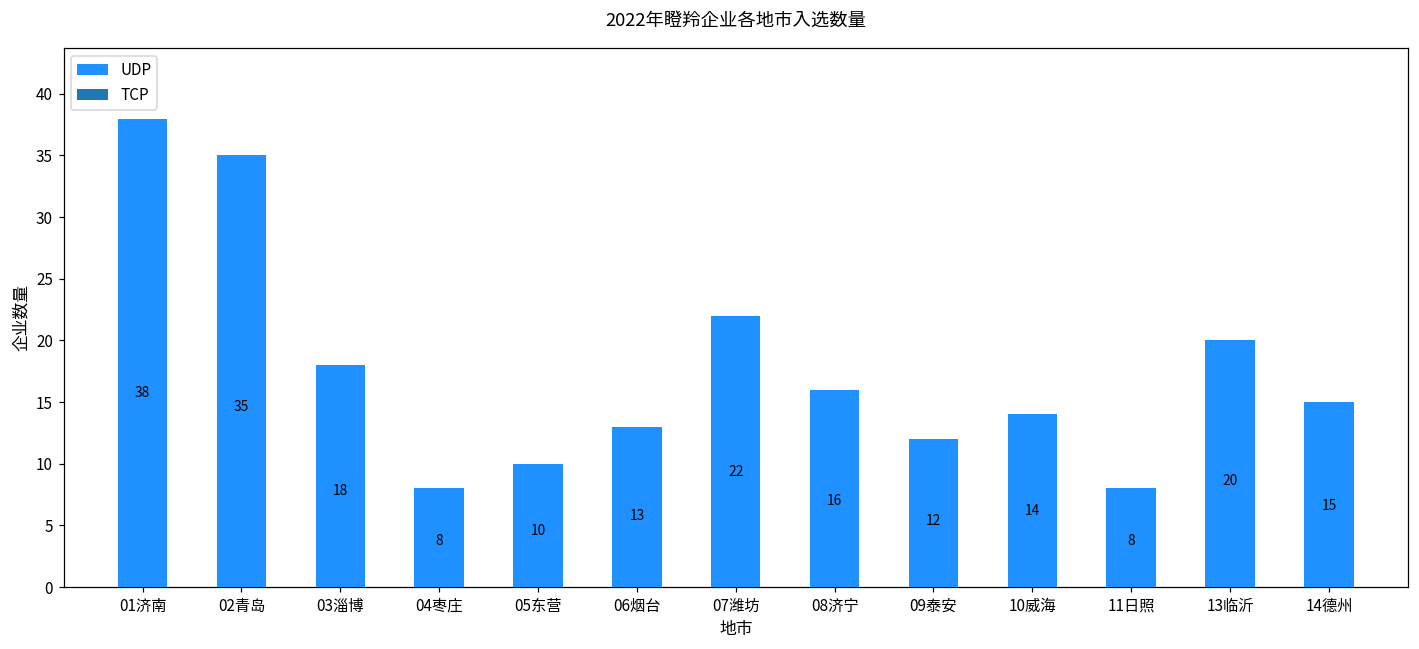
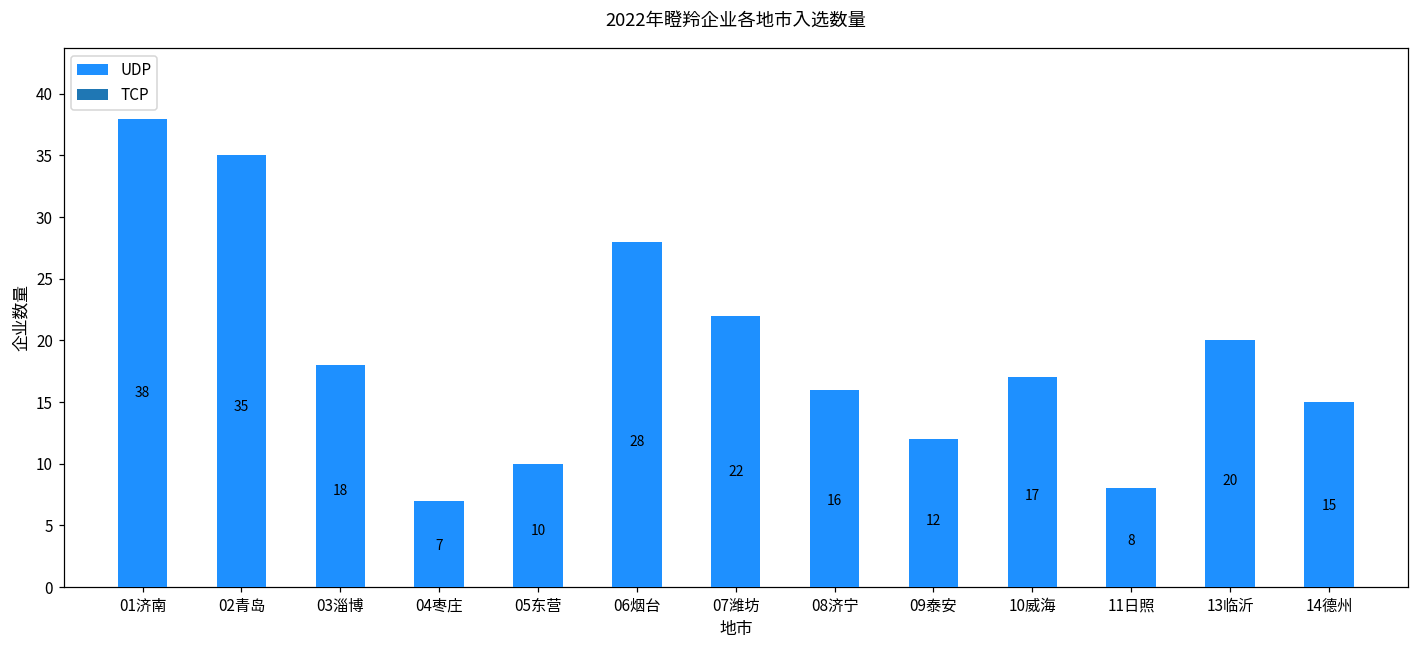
  {
    "01济南": 38,
    "02青岛": 35,
    "03淄博": 18,
-   "04枣庄": 8,
+   "04枣庄": 7,
    "05东营": 10,
-   "06烟台": 13,
+   "06烟台": 28,
    "07潍坊": 22,
    "08济宁": 16,
    "09泰安": 12,
-   "10威海": 14,
+   "10威海": 17,
    "11日照": 8,
    "13临沂": 20,
    "14德州": 15
  }
